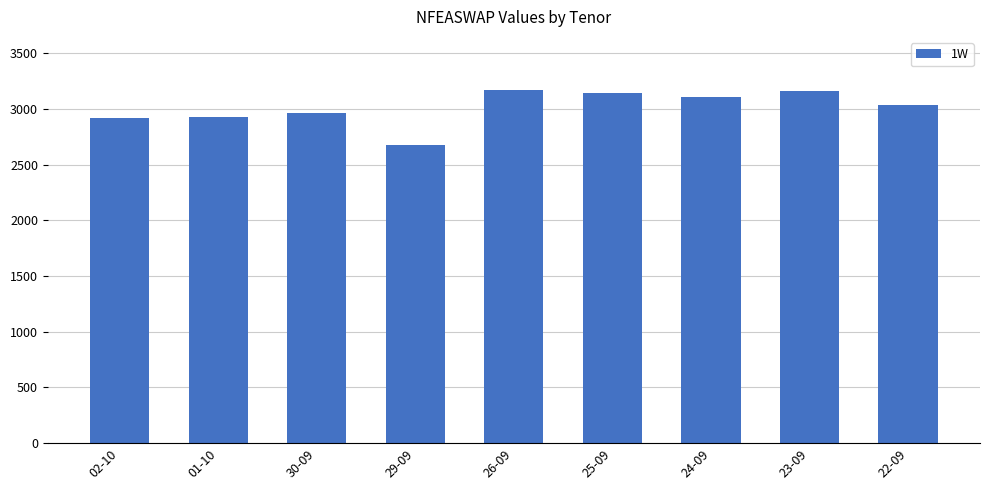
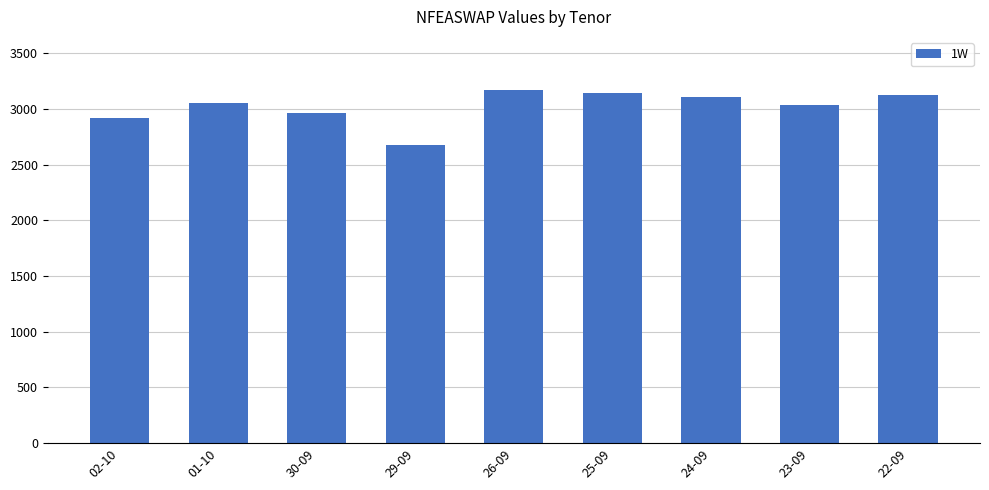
  {
    "02-10": 2920,
-   "01-10": 2930,
+   "01-10": 3050,
    "30-09": 2960,
    "29-09": 2680,
    "26-09": 3170,
    "25-09": 3140,
    "24-09": 3110,
-   "23-09": 3160,
-   "22-09": 3040
+   "23-09": 3040,
+   "22-09": 3130
  }
